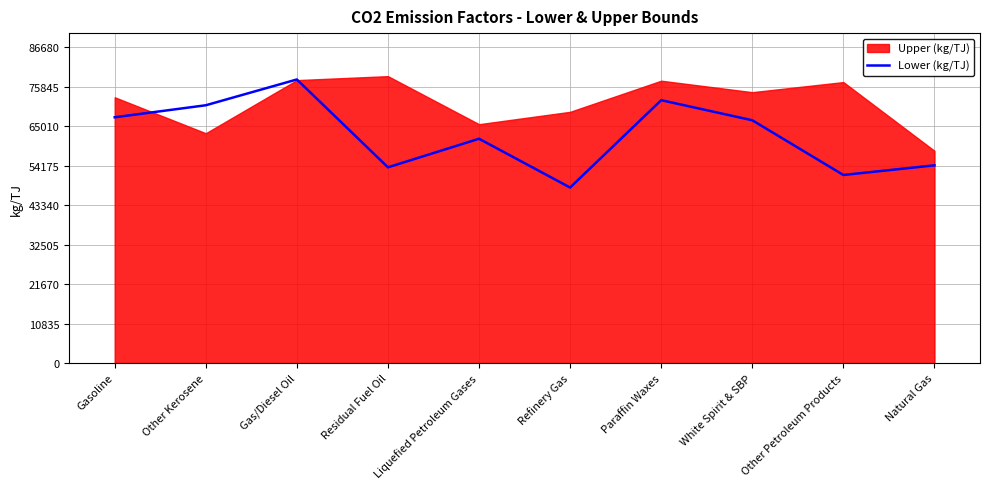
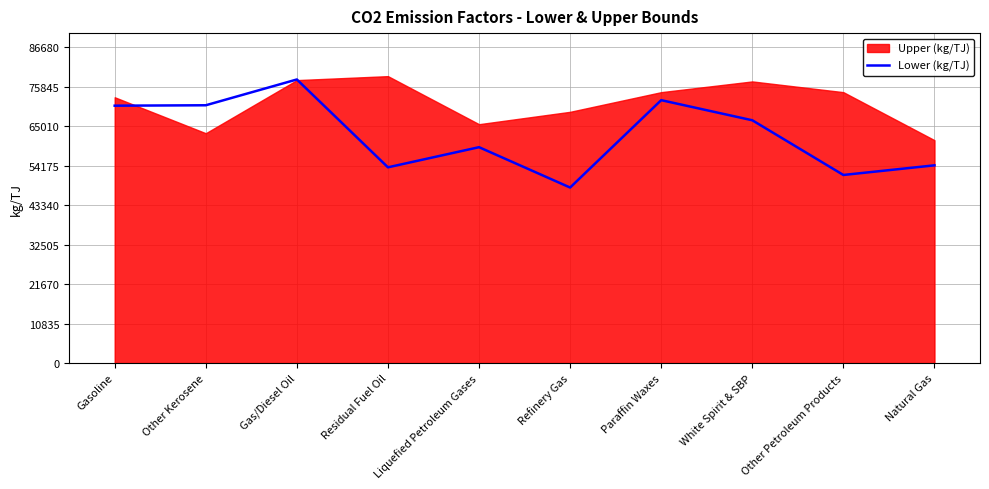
  {
    "Lower (kg/TJ)": {
-     "Gasoline": 68000,
+     "Gasoline": 71000,
      "Other Kerosene": 71000,
      "Residual Fuel Oil": 54000,
-     "Liquefied Petroleum Gases": 62000,
+     "Liquefied Petroleum Gases": 59000,
      "Refinery Gas": 48000,
      "Paraffin Waxes": 72000,
      "White Spirit & SBP": 67000,
      "Other Petroleum Products": 52000,
      "Natural Gas": 54000
    },
    "Upper (kg/TJ)": {
      "Gasoline": 73000,
      "Other Kerosene": 63000,
      "Residual Fuel Oil": 79000,
      "Liquefied Petroleum Gases": 66000,
      "Refinery Gas": 69000,
-     "Paraffin Waxes": 78000,
-     "White Spirit & SBP": 74000,
-     "Other Petroleum Products": 77000,
-     "Natural Gas": 58000
+     "Paraffin Waxes": 74000,
+     "White Spirit & SBP": 77000,
+     "Other Petroleum Products": 74000,
+     "Natural Gas": 61000
    }
  }
